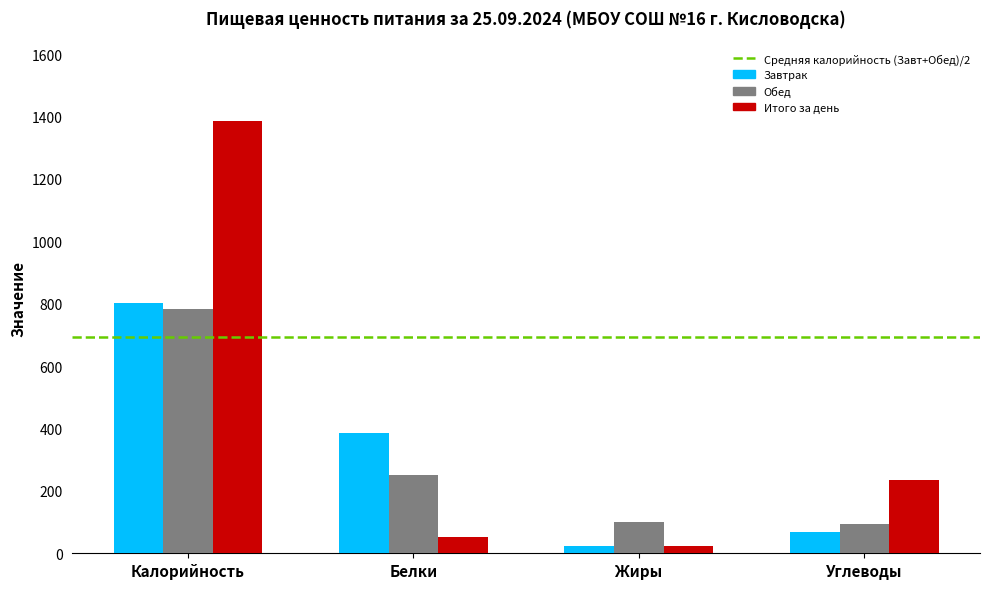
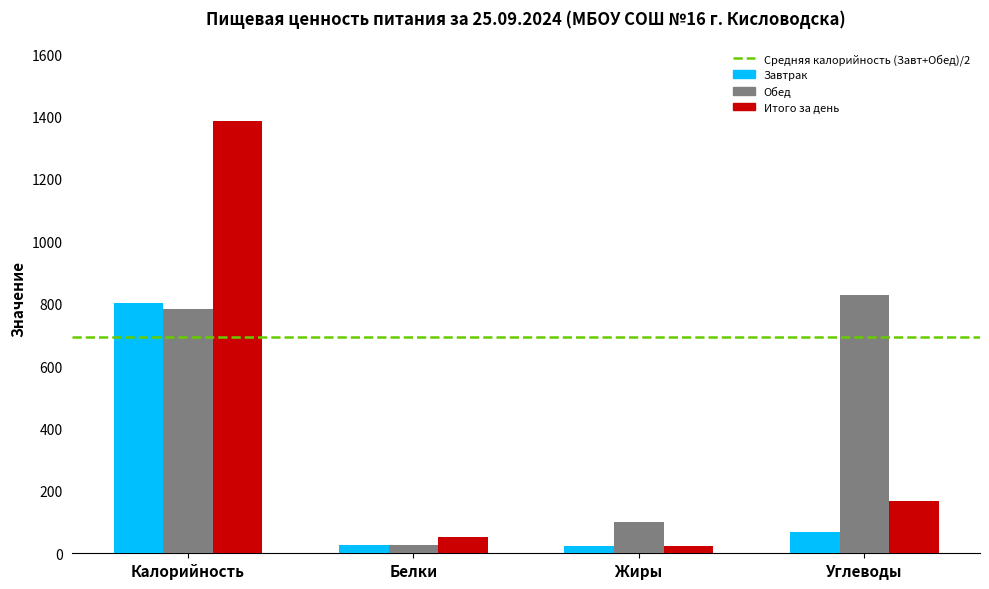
  {
    "Завтрак": {
      "Калорийность": 800,
-     "Белки": 390,
+     "Белки": 30,
      "Жиры": 20,
      "Углеводы": 70
    },
    "Обед": {
      "Калорийность": 780,
-     "Белки": 250,
+     "Белки": 30,
      "Жиры": 100,
-     "Углеводы": 90
+     "Углеводы": 830
    },
    "Итого за день": {
      "Калорийность": 1390,
      "Белки": 50,
      "Жиры": 20,
-     "Углеводы": 240
+     "Углеводы": 170
    }
  }
